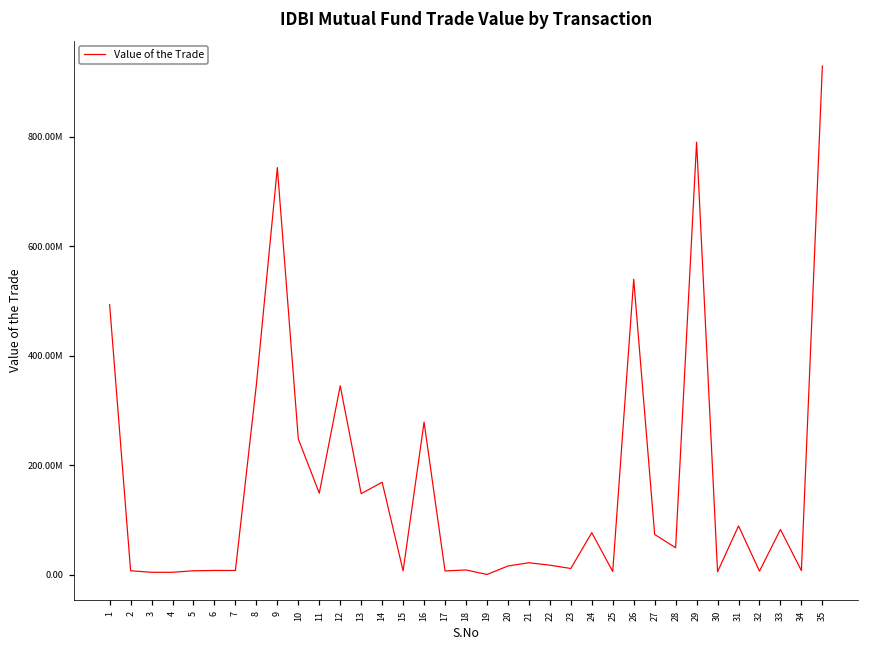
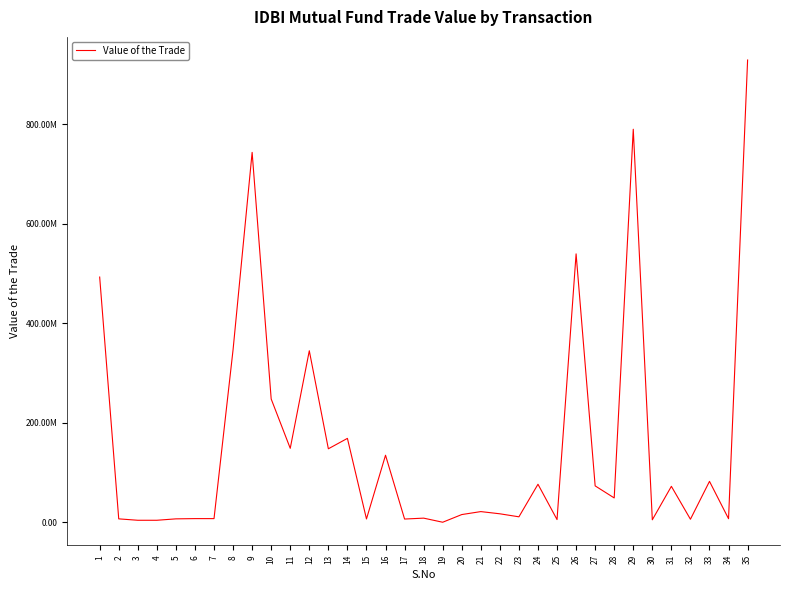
  {
    "1": 490000000,
    "2": 10000000,
    "3": 0,
    "4": 0,
    "5": 10000000,
    "6": 10000000,
    "7": 10000000,
    "8": 350000000,
    "9": 740000000,
    "10": 250000000,
    "11": 150000000,
    "12": 340000000,
    "13": 150000000,
    "14": 170000000,
    "15": 10000000,
-   "16": 280000000,
+   "16": 130000000,
    "17": 10000000,
    "18": 10000000,
    "19": 0,
    "20": 20000000,
    "21": 20000000,
    "22": 20000000,
    "23": 10000000,
    "24": 80000000,
    "25": 10000000,
    "26": 540000000,
    "27": 70000000,
    "28": 50000000,
    "29": 790000000,
    "30": 10000000,
-   "31": 90000000,
+   "31": 70000000,
    "32": 10000000,
    "33": 80000000,
    "34": 10000000,
    "35": 930000000
  }
